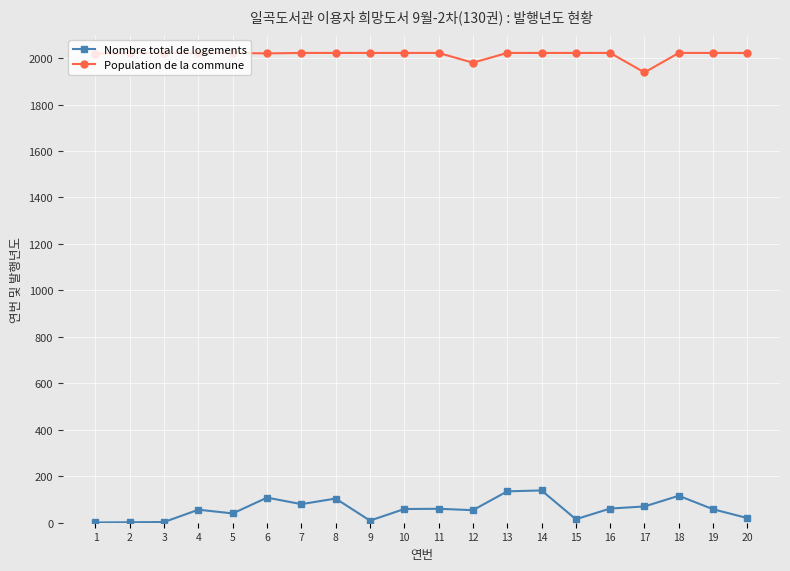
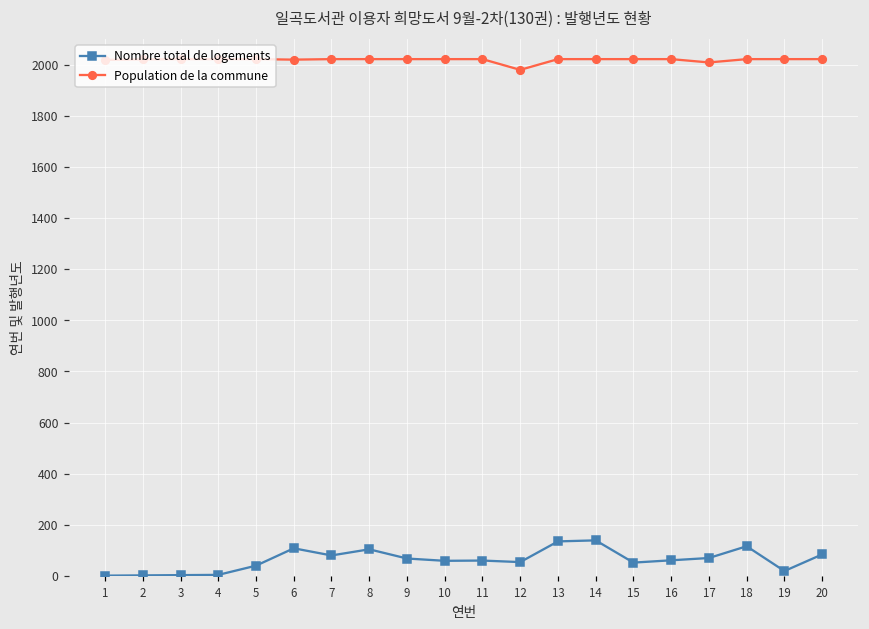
  {
    "Nombre total de logements": {
      "1": 0,
      "2": 0,
      "3": 0,
-     "4": 60,
+     "4": 0,
      "5": 40,
      "6": 110,
      "7": 80,
      "8": 100,
-     "9": 10,
+     "9": 70,
      "10": 60,
      "11": 60,
      "12": 50,
      "13": 140,
      "14": 140,
-     "15": 20,
+     "15": 50,
      "16": 60,
      "17": 70,
      "18": 120,
-     "19": 60,
-     "20": 20
+     "19": 20,
+     "20": 80
    },
    "Population de la commune": {
      "6": 2020,
      "7": 2020,
      "8": 2020,
      "9": 2020,
      "10": 2020,
      "11": 2020,
      "12": 1980,
      "13": 2020,
      "14": 2020,
      "15": 2020,
      "16": 2020,
-     "17": 1940,
+     "17": 2010,
      "18": 2020,
      "19": 2020,
      "20": 2020
    }
  }
